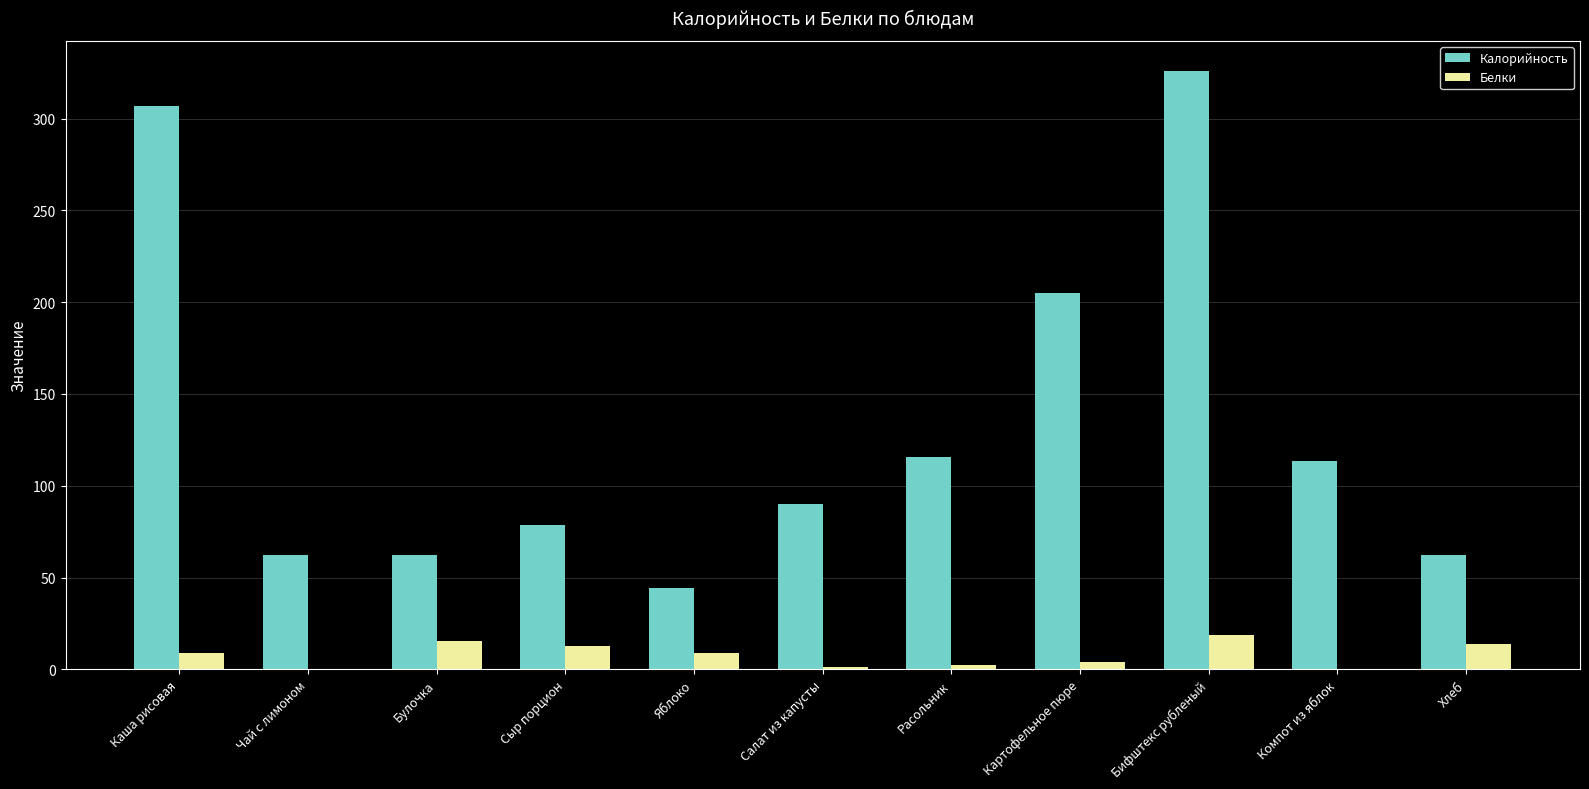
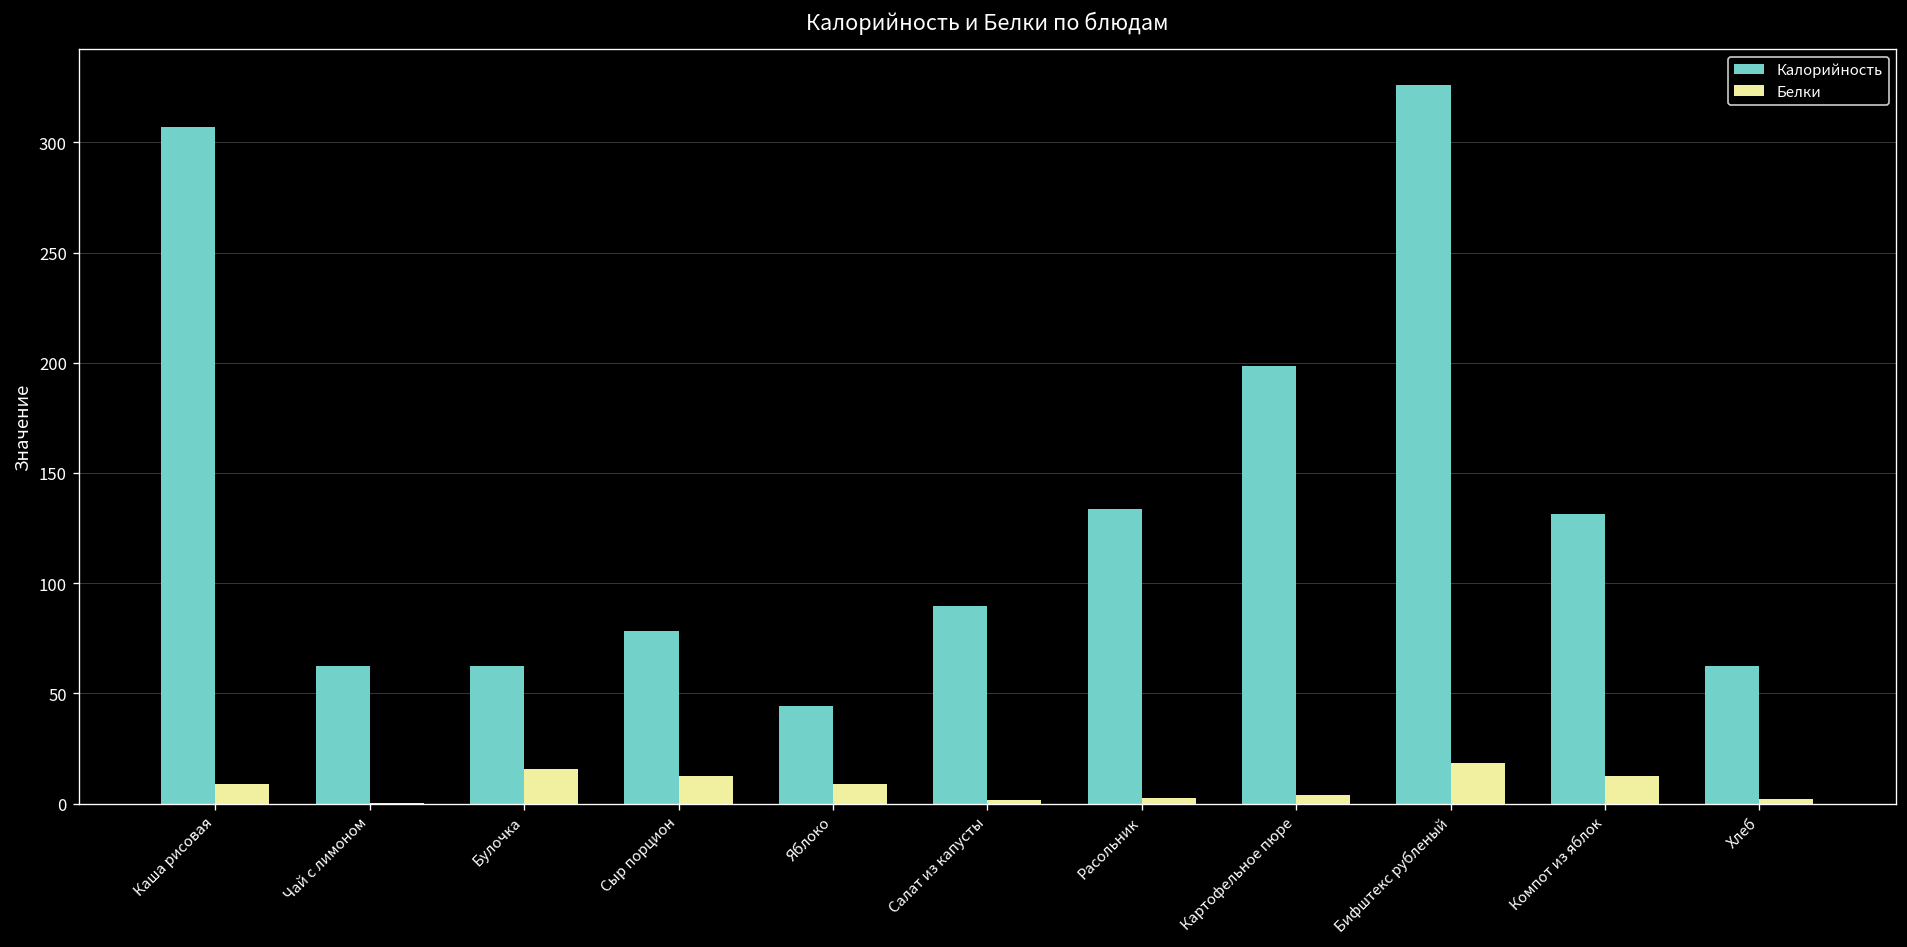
  {
    "Калорийность": {
      "Каша рисовая": 307,
      "Чай с лимоном": 62,
      "Булочка": 63,
      "Сыр порцион": 79,
      "Яблоко": 44,
      "Салат из капусты": 90,
-     "Расольник": 116,
-     "Картофельное пюре": 205,
+     "Расольник": 134,
+     "Картофельное пюре": 199,
      "Бифштекс рубленый": 326,
-     "Компот из яблок": 114,
+     "Компот из яблок": 132,
      "Хлеб": 63
    },
    "Белки": {
      "Каша рисовая": 9,
      "Булочка": 16,
      "Сыр порцион": 13,
      "Яблоко": 9,
      "Салат из капусты": 2,
      "Расольник": 3,
      "Картофельное пюре": 4,
      "Бифштекс рубленый": 19,
-     "Компот из яблок": 0,
-     "Хлеб": 14
+     "Компот из яблок": 13,
+     "Хлеб": 2
    }
  }
